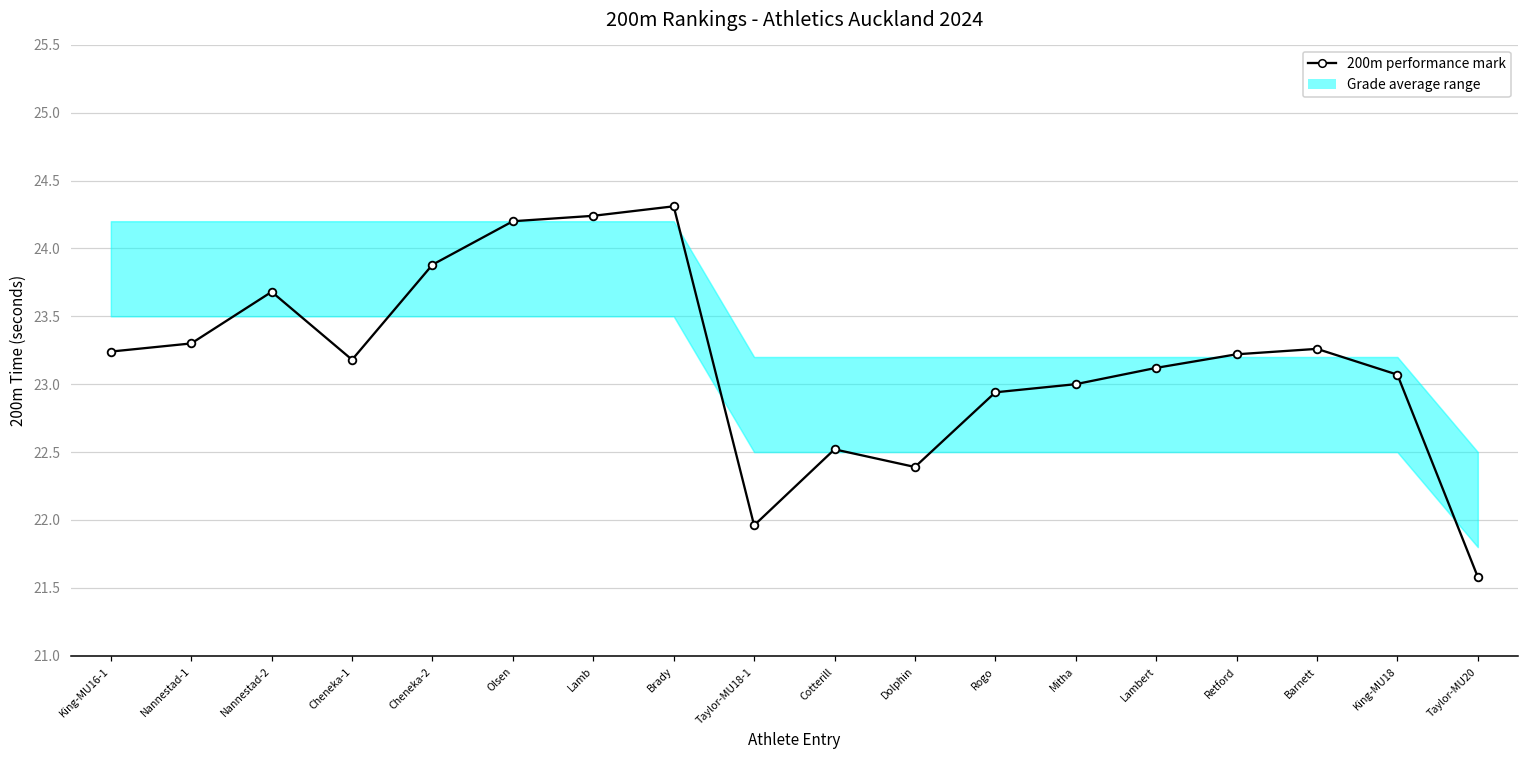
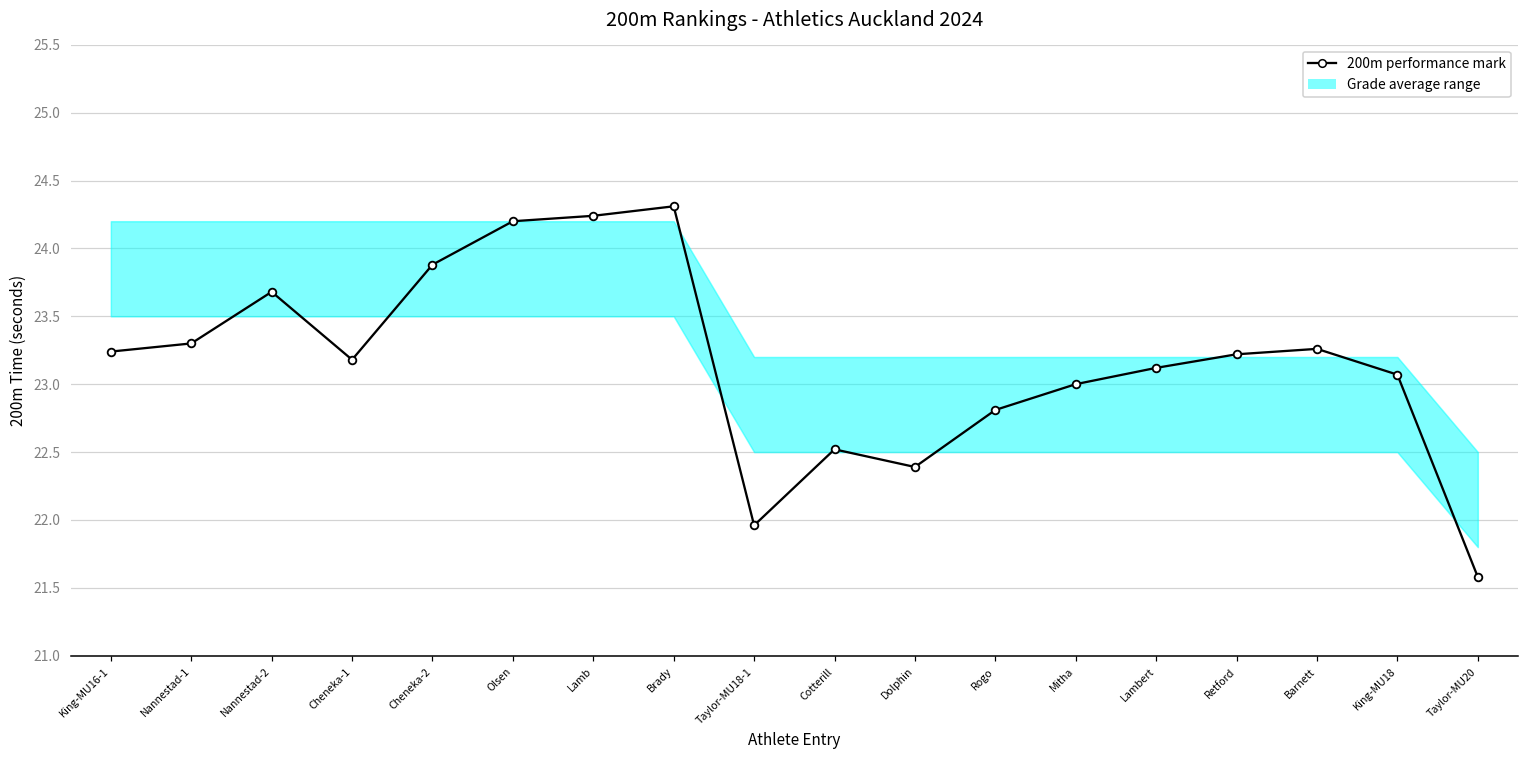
  {
    "200m performance mark": {
      "King-MU16-1": 23.24,
      "Nannestad-1": 23.30,
      "Nannestad-2": 23.68,
      "Cheneka-1": 23.18,
      "Cheneka-2": 23.88,
      "Lamb": 24.24,
      "Brady": 24.31,
      "Taylor-MU18-1": 21.96,
      "Cotterill": 22.52,
      "Dolphin": 22.39,
-     "Rogo": 22.94,
+     "Rogo": 22.81,
      "Mitha": 23.00,
      "Lambert": 23.12,
      "Barnett": 23.26,
      "King-MU18": 23.07,
      "Taylor-MU20": 21.58
    }
  }
